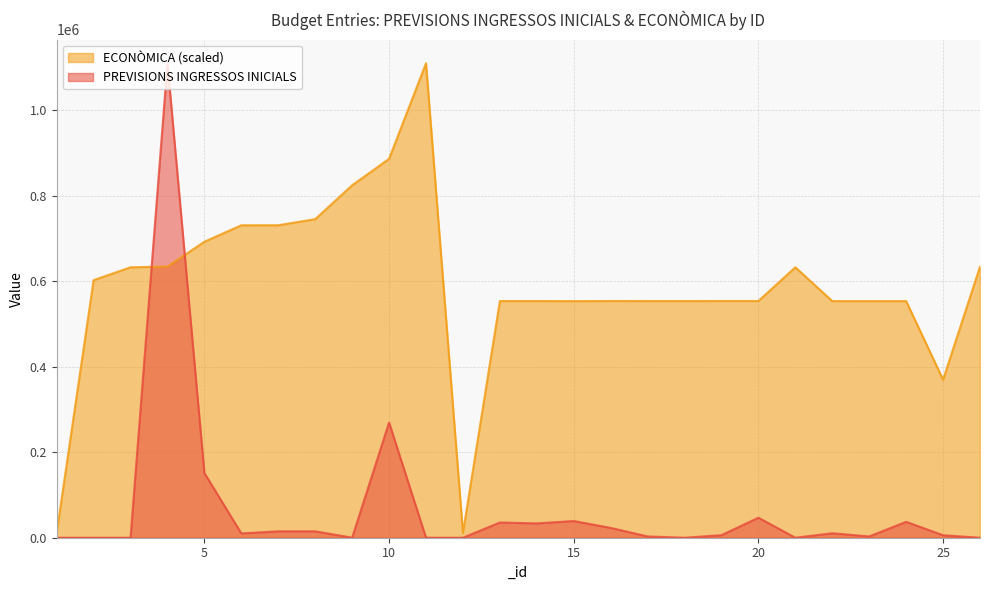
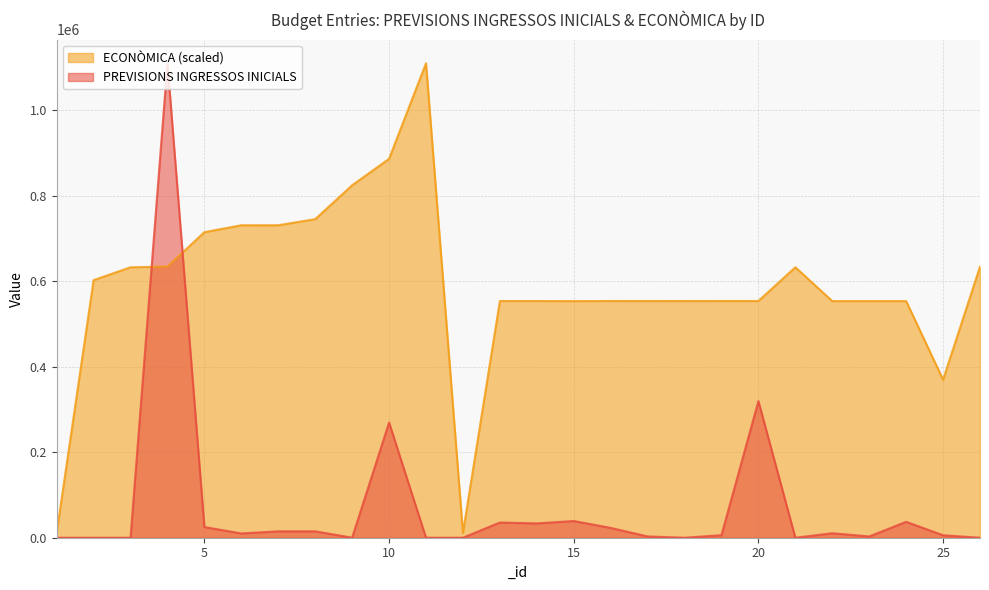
  {
    "ECONÒMICA (scaled)": {
-     "5": 690000,
+     "5": 710000,
      "10": 890000,
      "15": 550000,
      "20": 550000,
      "25": 370000
    },
    "PREVISIONS INGRESSOS INICIALS": {
-     "5": 150000,
+     "5": 30000,
      "10": 270000,
      "15": 40000,
-     "20": 50000,
+     "20": 320000,
      "25": 10000
    }
  }
